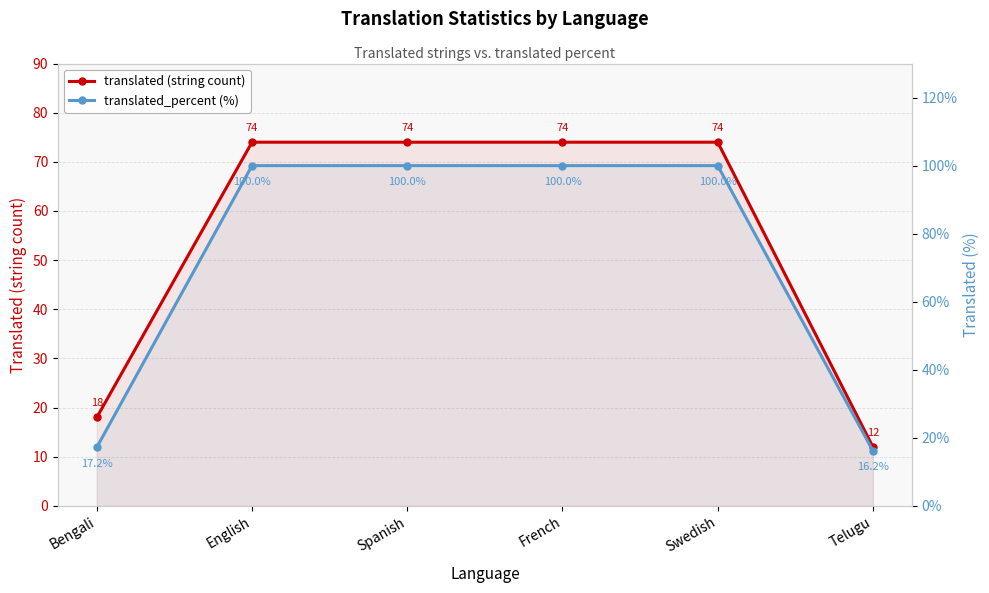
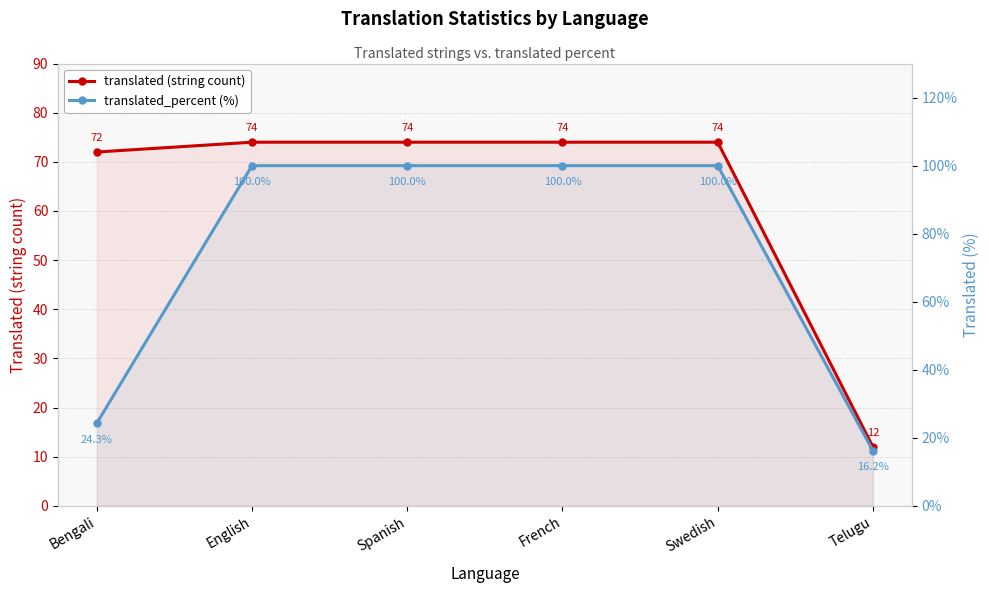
  {
    "translated (string count)": {
-     "Bengali": "18",
+     "Bengali": "72",
      "English": "74",
      "Spanish": "74",
      "French": "74",
      "Swedish": "74",
      "Telugu": "12"
    },
    "translated_percent (%)": {
-     "Bengali": "17.2%",
+     "Bengali": "24.3%",
      "English": "100.0%",
      "Spanish": "100.0%",
      "French": "100.0%",
      "Swedish": "100.0%",
      "Telugu": "16.2%"
    }
  }
